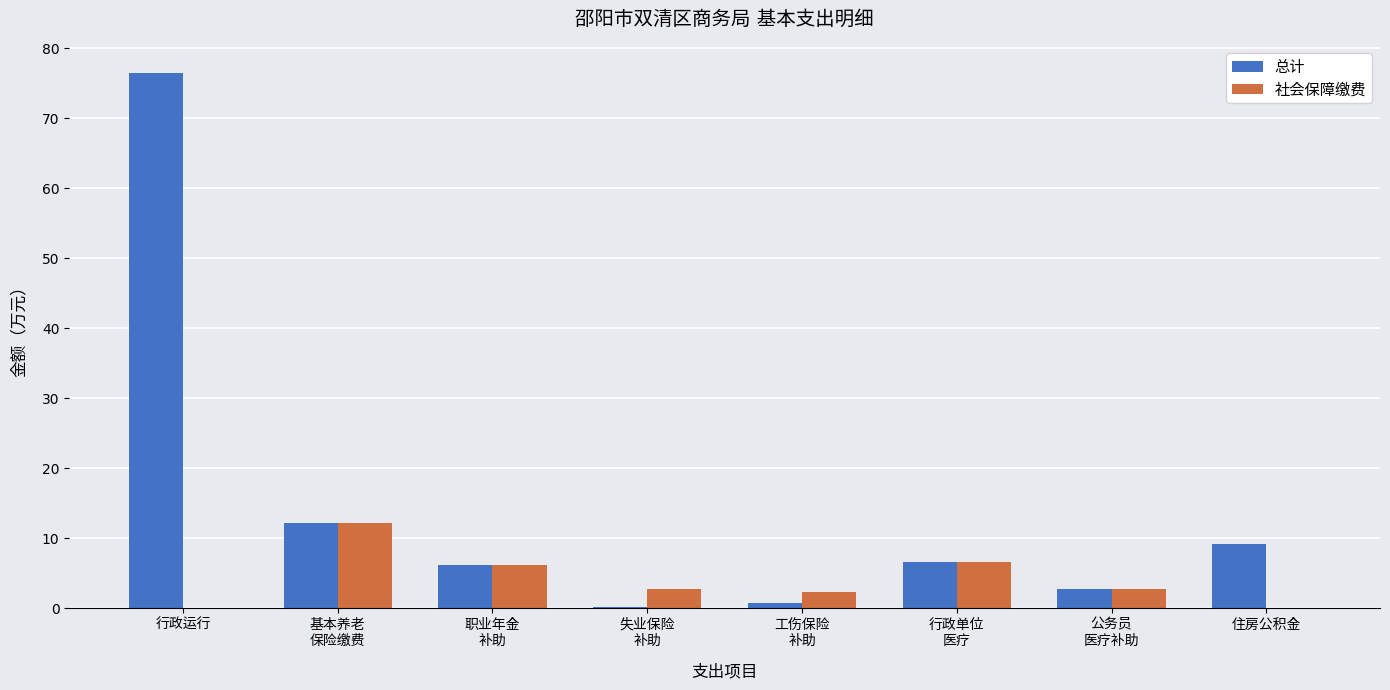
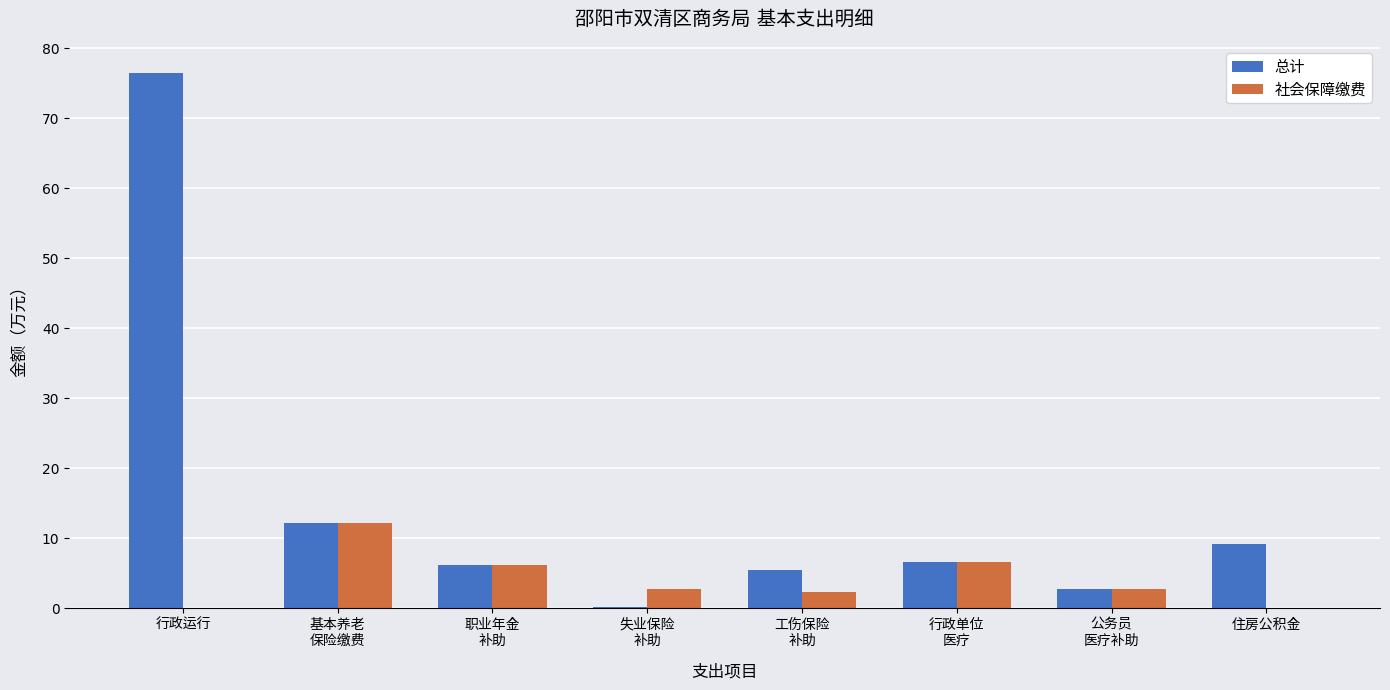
  {
    "总计": {
      "行政运行": 77,
      "基本养老 保险缴费": 12,
      "职业年金 补助": 6,
-     "工伤保险 补助": 1,
+     "工伤保险 补助": 5,
      "行政单位 医疗": 7,
      "公务员 医疗补助": 3,
      "住房公积金": 9
    },
    "社会保障缴费": {
      "行政运行": 0,
      "基本养老 保险缴费": 12,
      "职业年金 补助": 6,
      "失业保险 补助": 3,
      "工伤保险 补助": 2,
      "行政单位 医疗": 7,
      "公务员 医疗补助": 3,
      "住房公积金": 0
    }
  }
